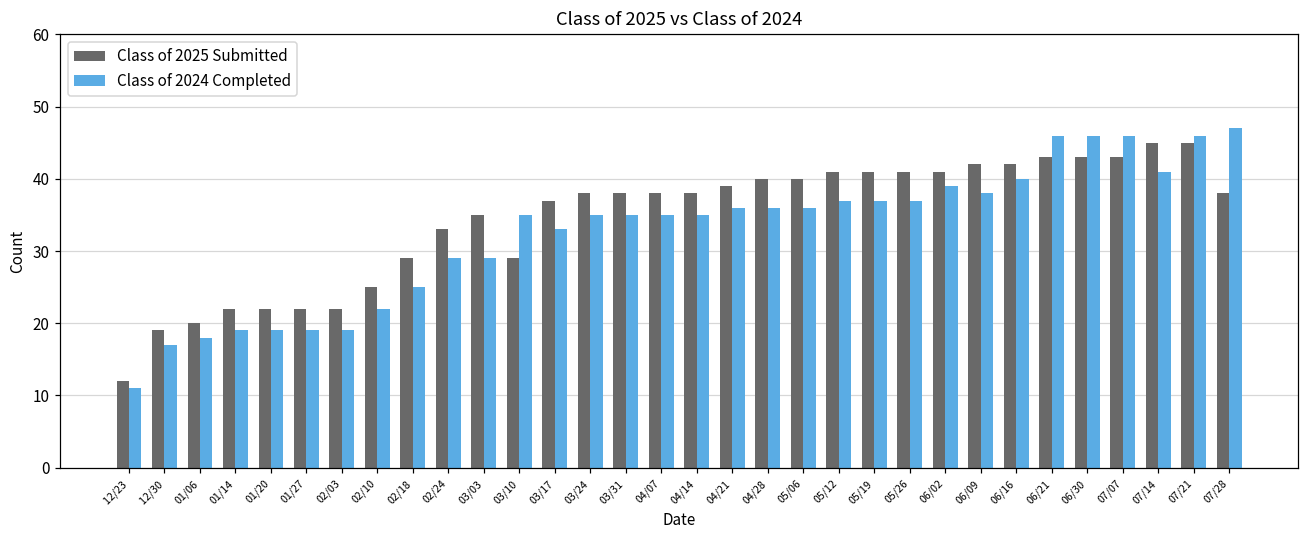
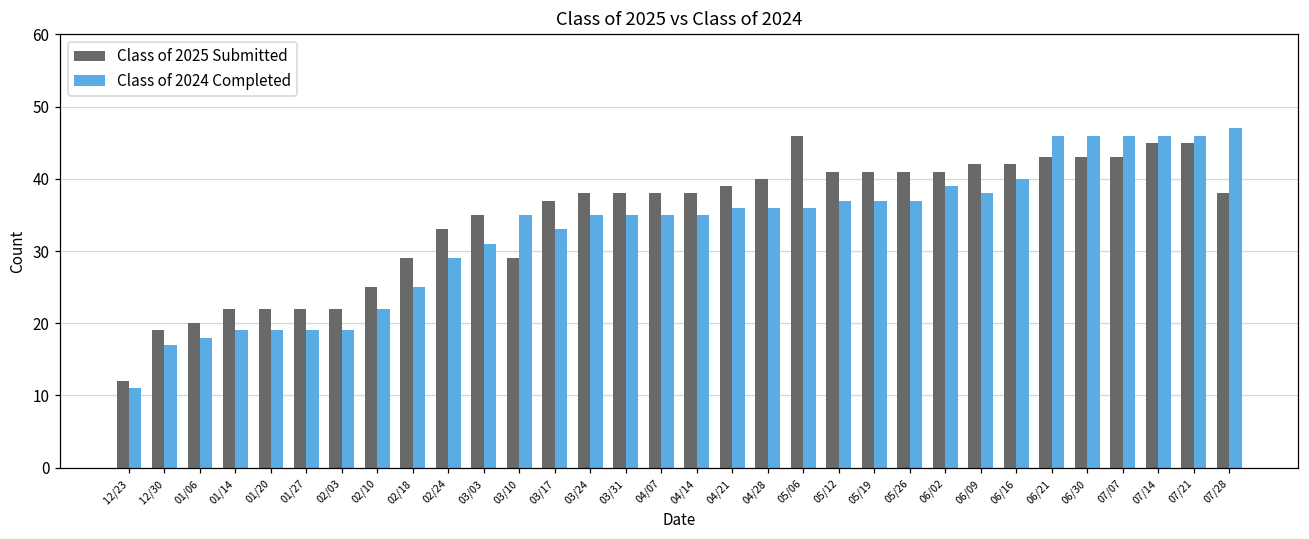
  {
    "Class of 2025 Submitted": {
      "12/23": 12,
      "12/30": 19,
      "01/06": 20,
      "01/14": 22,
      "01/20": 22,
      "01/27": 22,
      "02/03": 22,
      "02/10": 25,
      "02/18": 29,
      "02/24": 33,
      "03/03": 35,
      "03/10": 29,
      "03/17": 37,
      "03/24": 38,
      "03/31": 38,
      "04/07": 38,
      "04/14": 38,
      "04/21": 39,
      "04/28": 40,
-     "05/06": 40,
+     "05/06": 46,
      "05/12": 41,
      "05/19": 41,
      "05/26": 41,
      "06/02": 41,
      "06/09": 42,
      "06/16": 42,
      "06/21": 43,
      "06/30": 43,
      "07/07": 43,
      "07/14": 45,
      "07/21": 45,
      "07/28": 38
    },
    "Class of 2024 Completed": {
      "12/23": 11,
      "12/30": 17,
      "01/06": 18,
      "01/14": 19,
      "01/20": 19,
      "01/27": 19,
      "02/03": 19,
      "02/10": 22,
      "02/18": 25,
      "02/24": 29,
-     "03/03": 29,
+     "03/03": 31,
      "03/10": 35,
      "03/17": 33,
      "03/24": 35,
      "03/31": 35,
      "04/07": 35,
      "04/14": 35,
      "04/21": 36,
      "04/28": 36,
      "05/06": 36,
      "05/12": 37,
      "05/19": 37,
      "05/26": 37,
      "06/02": 39,
      "06/09": 38,
      "06/16": 40,
      "06/21": 46,
      "06/30": 46,
      "07/07": 46,
-     "07/14": 41,
+     "07/14": 46,
      "07/21": 46,
      "07/28": 47
    }
  }
